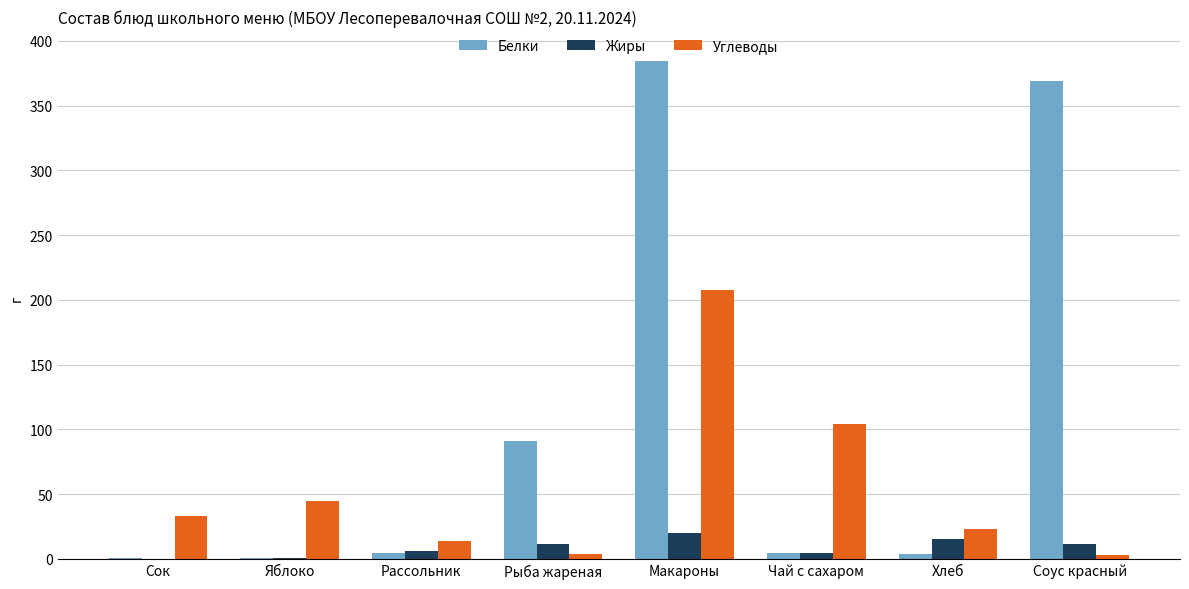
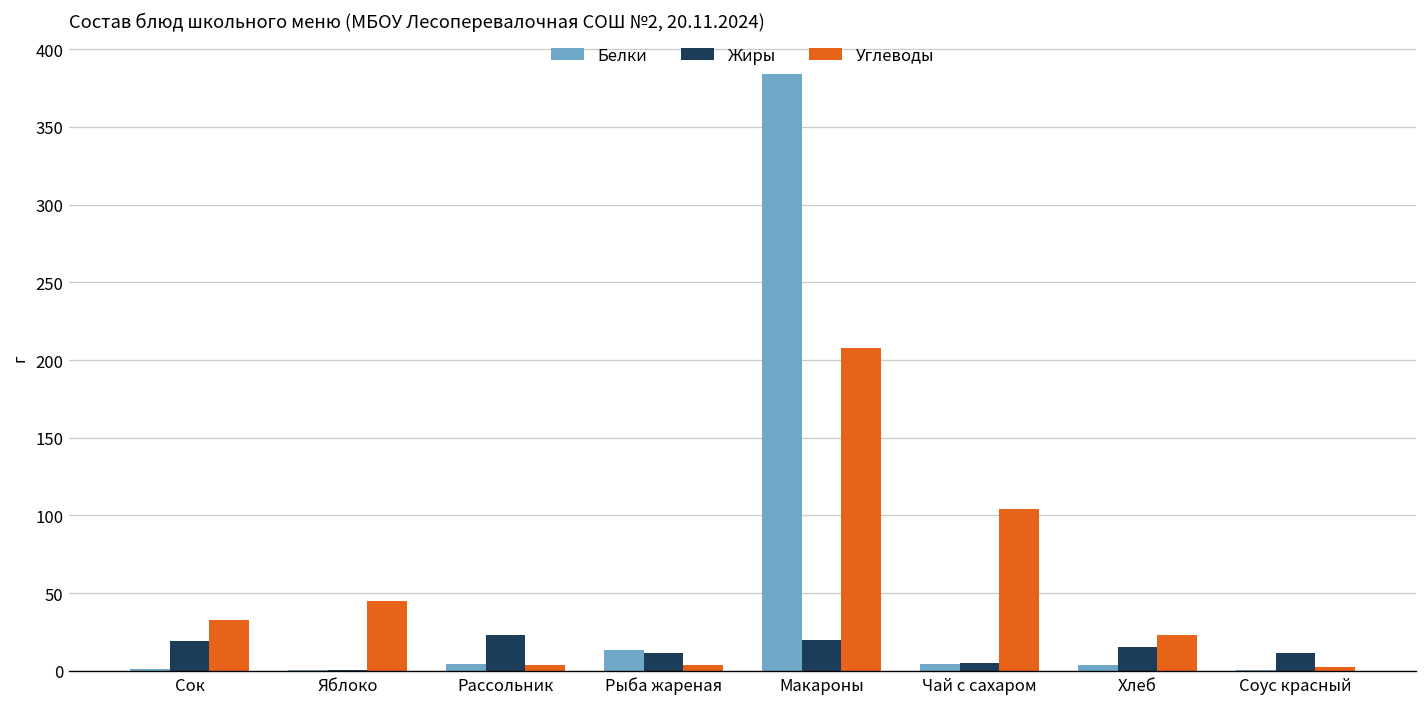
  {
    "Белки": {
      "Рассольник": 5,
-     "Рыба жареная": 91,
+     "Рыба жареная": 14,
      "Макароны": 384,
      "Чай с сахаром": 4,
      "Хлеб": 4,
-     "Соус красный": 369
+     "Соус красный": 1
    },
    "Жиры": {
-     "Сок": 0,
-     "Рассольник": 6,
+     "Сок": 19,
+     "Рассольник": 23,
      "Рыба жареная": 12,
      "Макароны": 20,
      "Чай с сахаром": 5,
      "Хлеб": 15,
      "Соус красный": 12
    },
    "Углеводы": {
      "Сок": 33,
      "Яблоко": 45,
-     "Рассольник": 14,
+     "Рассольник": 4,
      "Рыба жареная": 3,
      "Макароны": 208,
      "Чай с сахаром": 104,
      "Хлеб": 23,
      "Соус красный": 3
    }
  }
